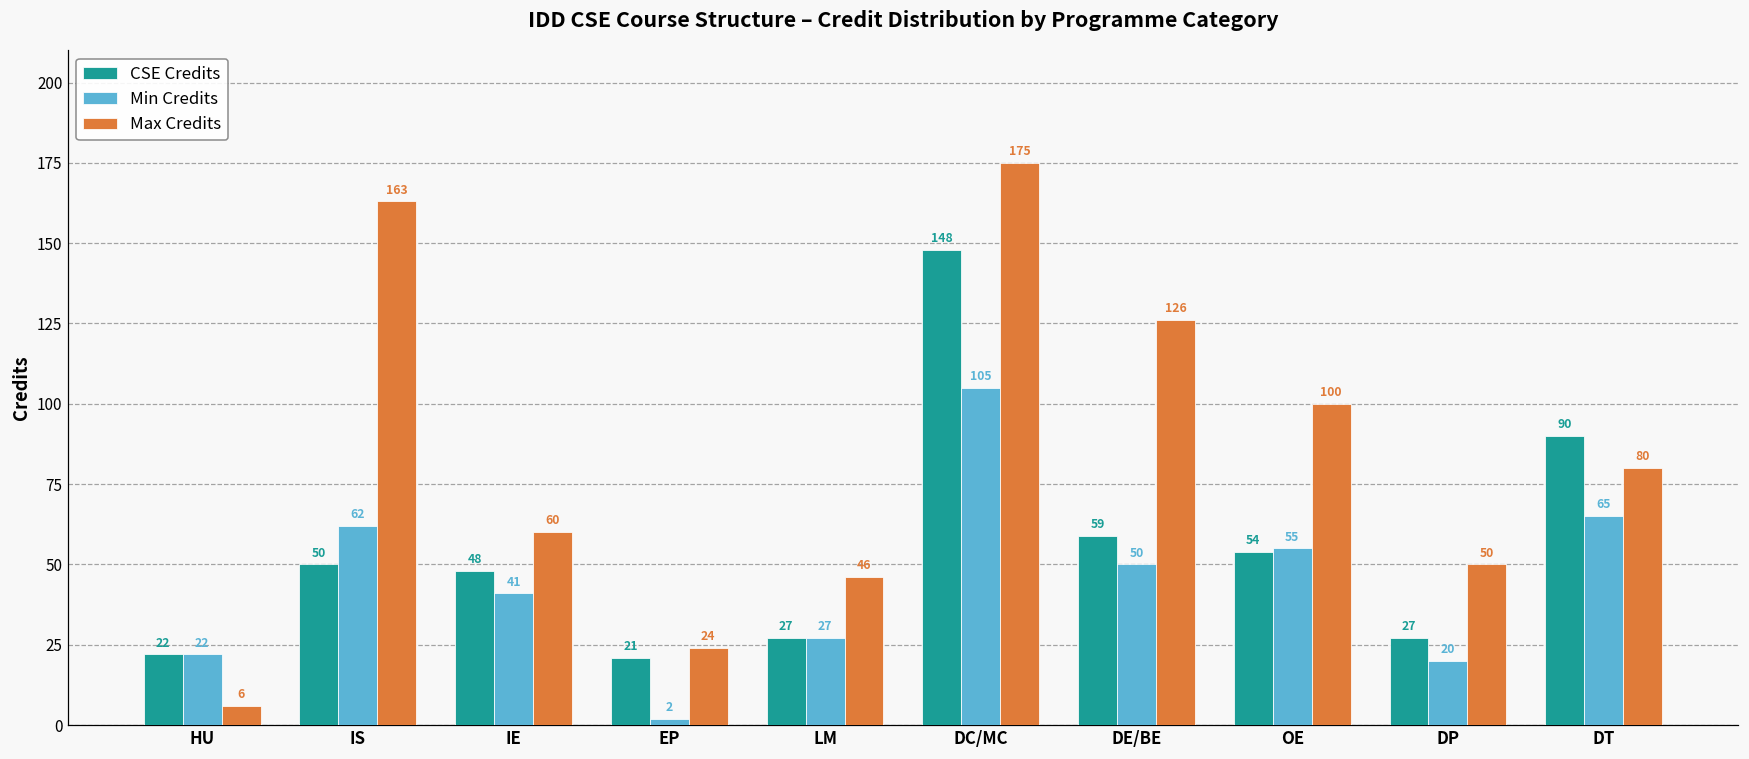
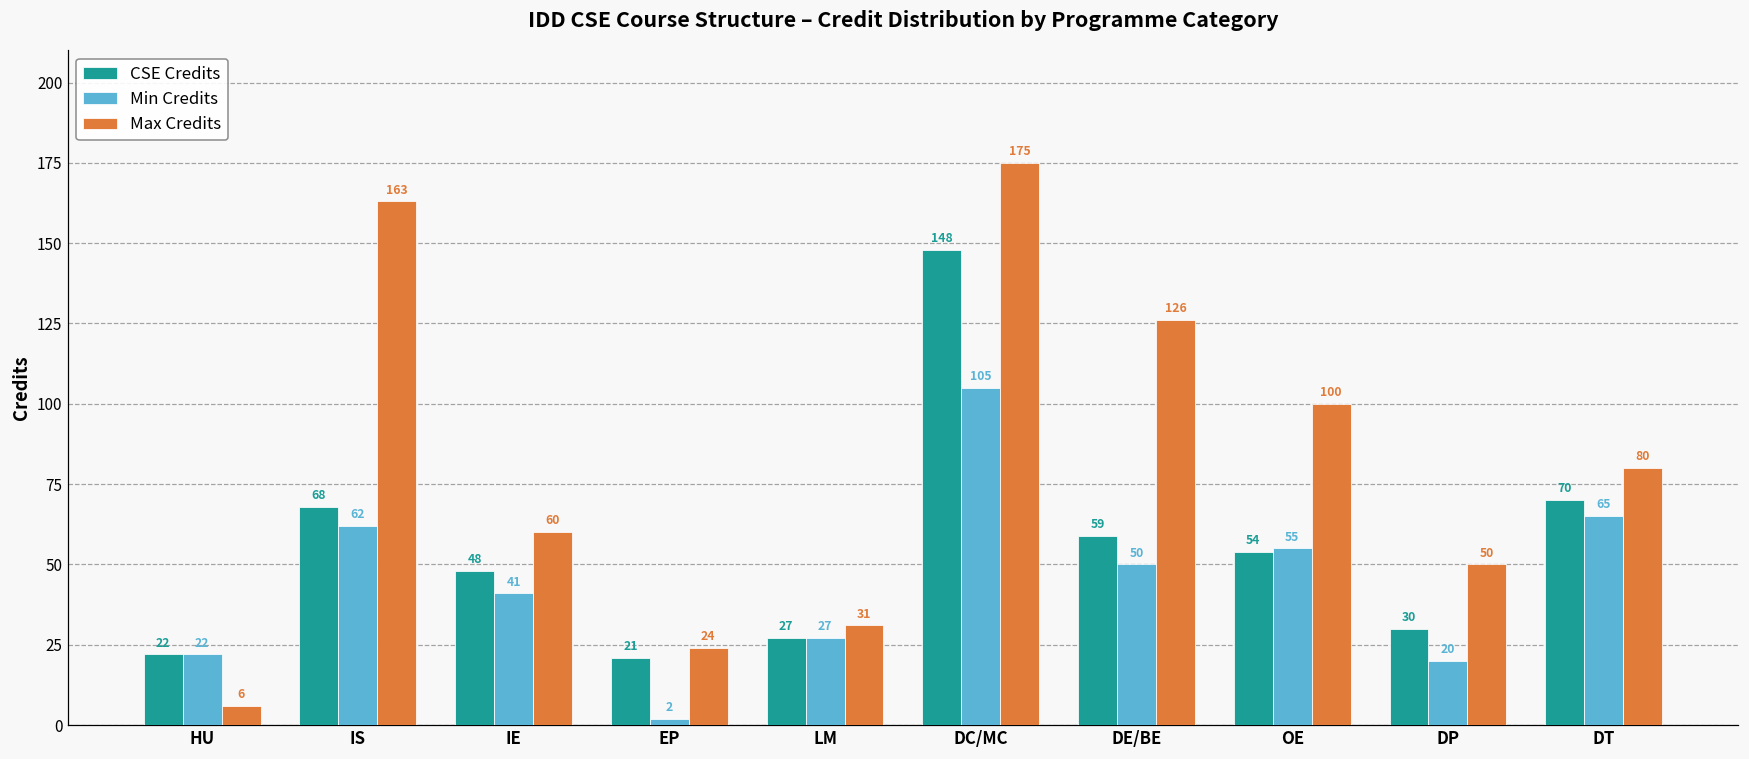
  {
    "CSE Credits": {
      "HU": 22,
-     "IS": 50,
+     "IS": 68,
      "IE": 48,
      "EP": 21,
      "LM": 27,
      "DC/MC": 148,
      "DE/BE": 59,
      "OE": 54,
-     "DP": 27,
-     "DT": 90
+     "DP": 30,
+     "DT": 70
    },
    "Min Credits": {
      "HU": 22,
      "IS": 62,
      "IE": 41,
      "EP": 2,
      "LM": 27,
      "DC/MC": 105,
      "DE/BE": 50,
      "OE": 55,
      "DP": 20,
      "DT": 65
    },
    "Max Credits": {
      "HU": 6,
      "IS": 163,
      "IE": 60,
      "EP": 24,
-     "LM": 46,
+     "LM": 31,
      "DC/MC": 175,
      "DE/BE": 126,
      "OE": 100,
      "DP": 50,
      "DT": 80
    }
  }
